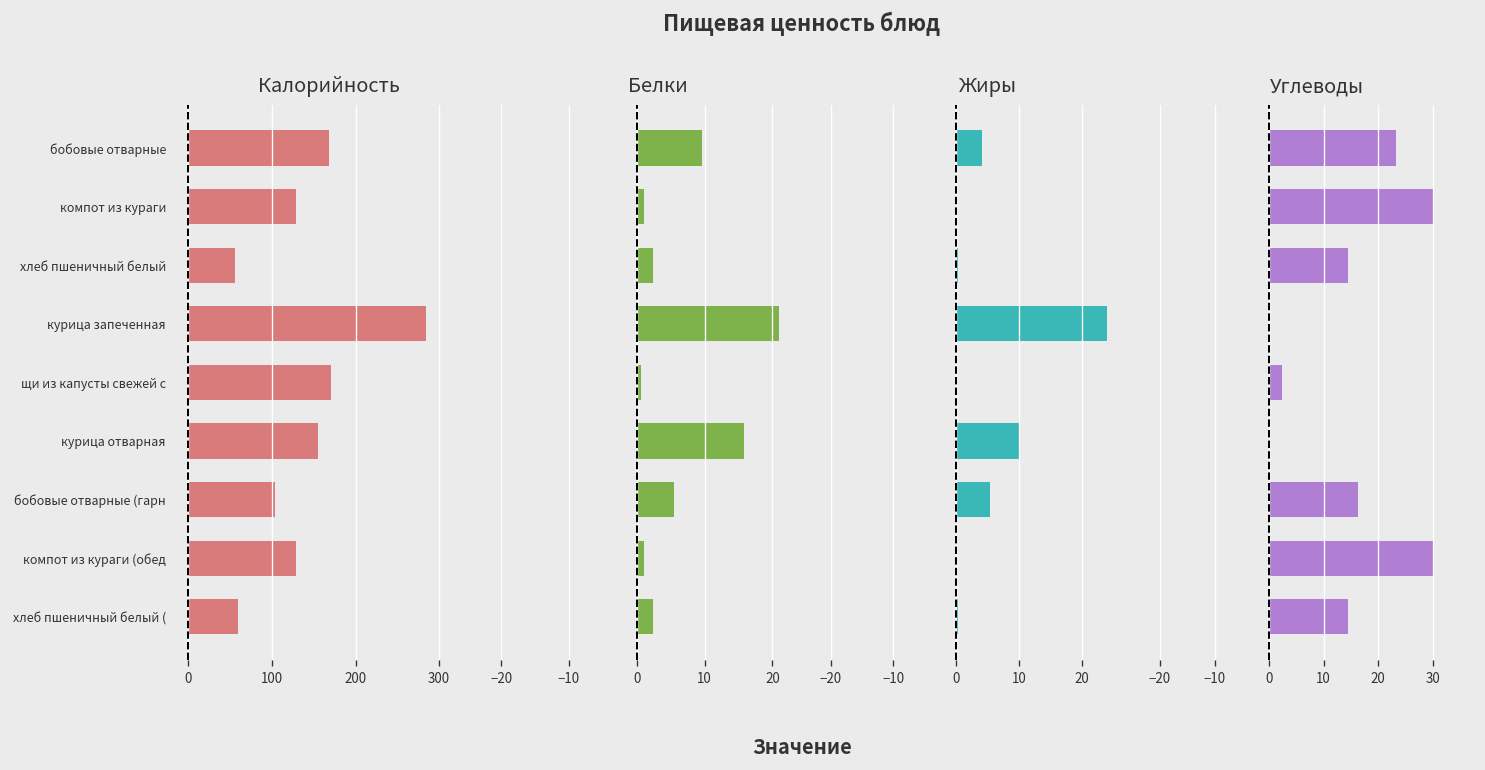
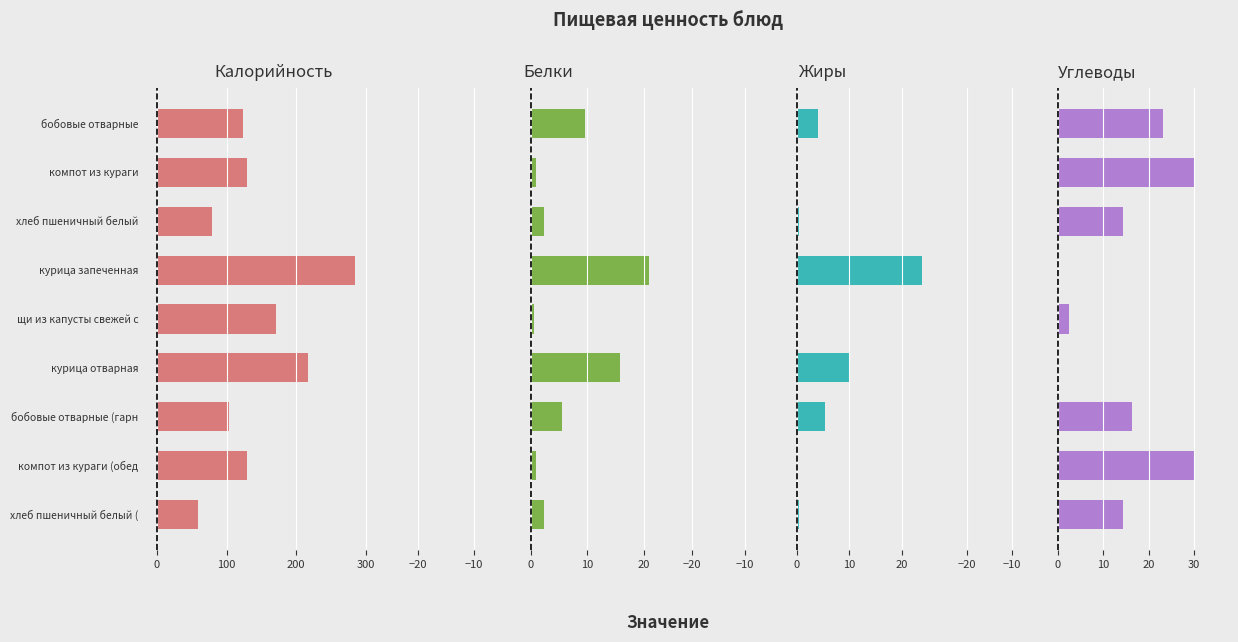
  {
    "Калорийность": {
-     "бобовые отварные": 170,
+     "бобовые отварные": 120,
      "компот из кураги": 130,
-     "хлеб пшеничный белый": 60,
+     "хлеб пшеничный белый": 80,
      "курица запеченная": 280,
      "щи из капусты свежей с": 170,
-     "курица отварная": 150,
+     "курица отварная": 220,
      "бобовые отварные (гарн": 100,
      "компот из кураги (обед": 130,
      "хлеб пшеничный белый (": 60
    }
  }
